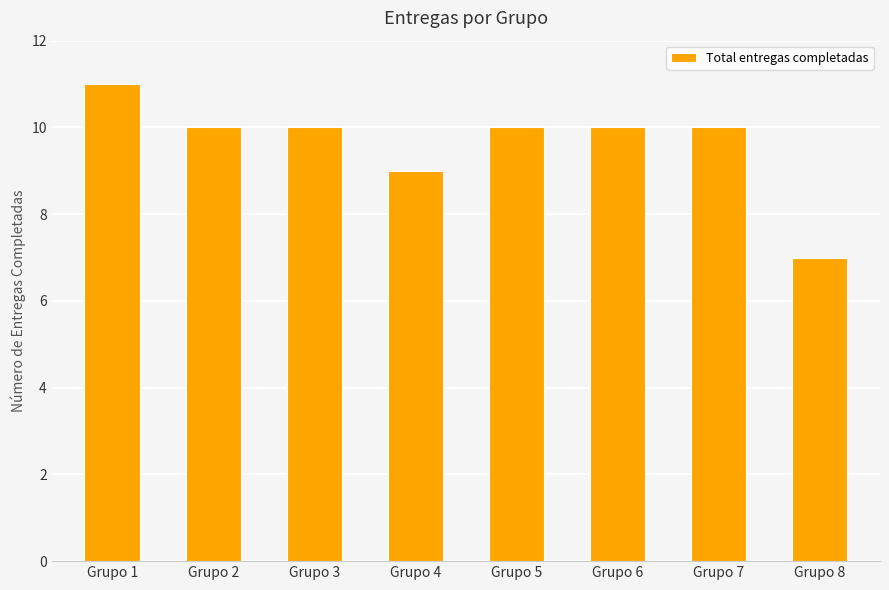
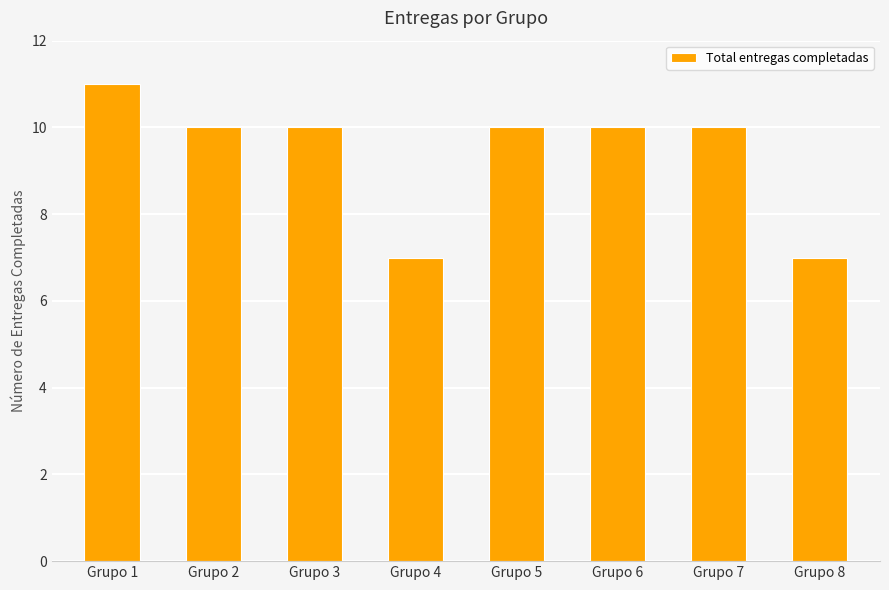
  {
    "Grupo 1": 11,
    "Grupo 2": 10,
    "Grupo 3": 10,
-   "Grupo 4": 9,
+   "Grupo 4": 7,
    "Grupo 5": 10,
    "Grupo 6": 10,
    "Grupo 7": 10,
    "Grupo 8": 7
  }
